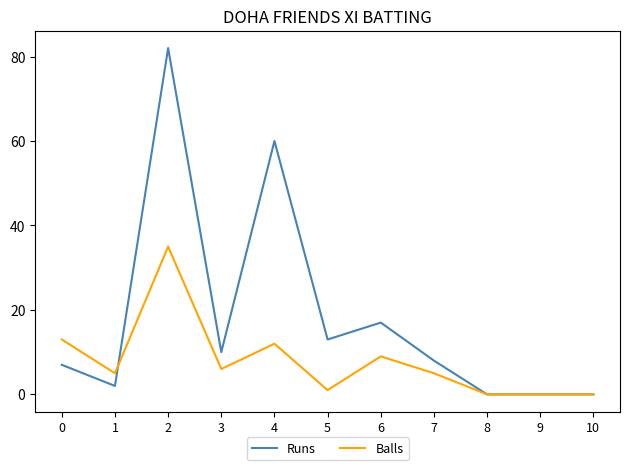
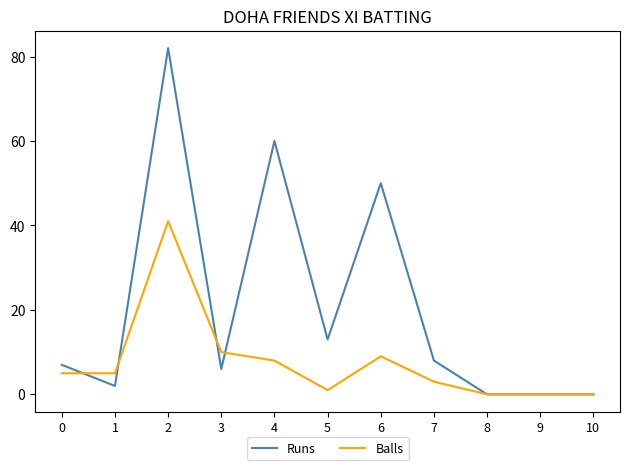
  {
    "Runs": {
      "0": 7,
      "1": 2,
      "2": 82,
-     "3": 10,
+     "3": 6,
      "4": 60,
      "5": 13,
-     "6": 17,
+     "6": 50,
      "7": 8
    },
    "Balls": {
-     "0": 13,
+     "0": 5,
      "1": 5,
-     "2": 35,
-     "3": 6,
-     "4": 12,
+     "2": 41,
+     "3": 10,
+     "4": 8,
      "5": 1,
      "6": 9,
-     "7": 5
+     "7": 3
    }
  }
